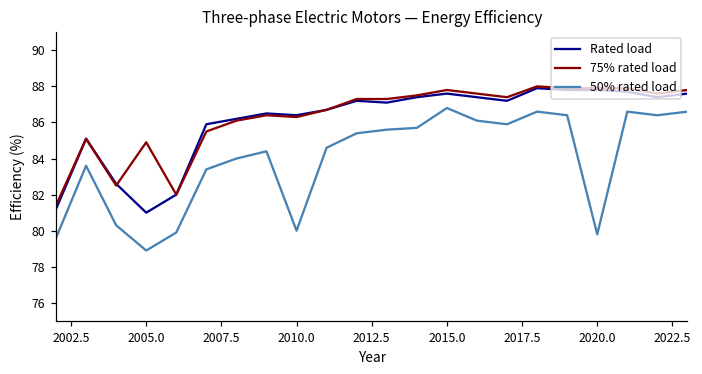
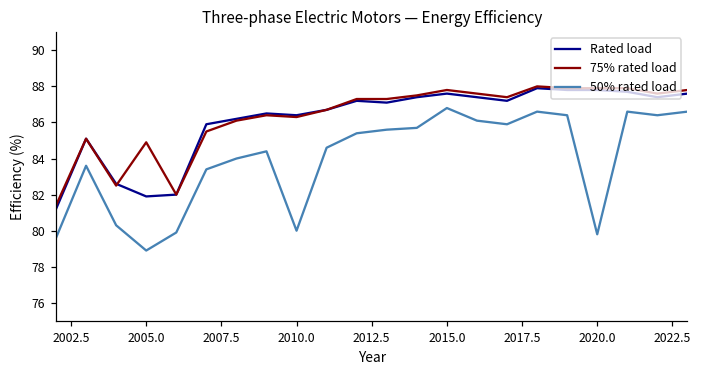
  {
    "Rated load": {
-     "2005.0": 81.0,
+     "2005.0": 81.9,
      "2015.0": 87.6
    },
    "75% rated load": {
      "2005.0": 84.9,
      "2015.0": 87.8
    },
    "50% rated load": {
      "2005.0": 78.9,
      "2010.0": 80.0,
      "2015.0": 86.8,
      "2020.0": 79.8
    }
  }
